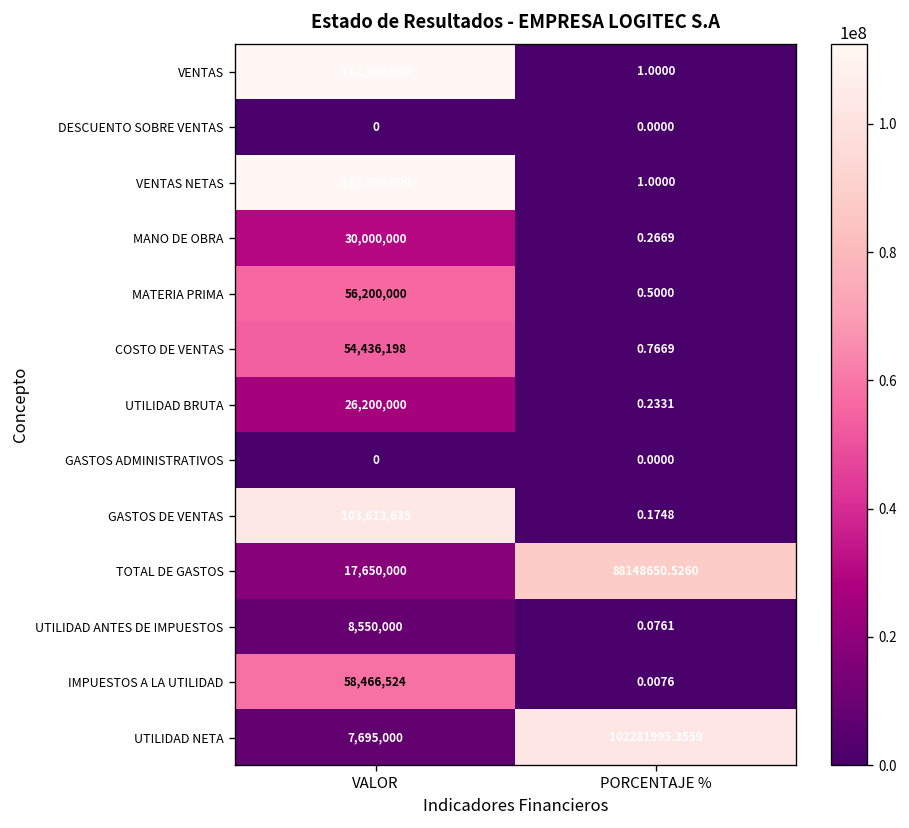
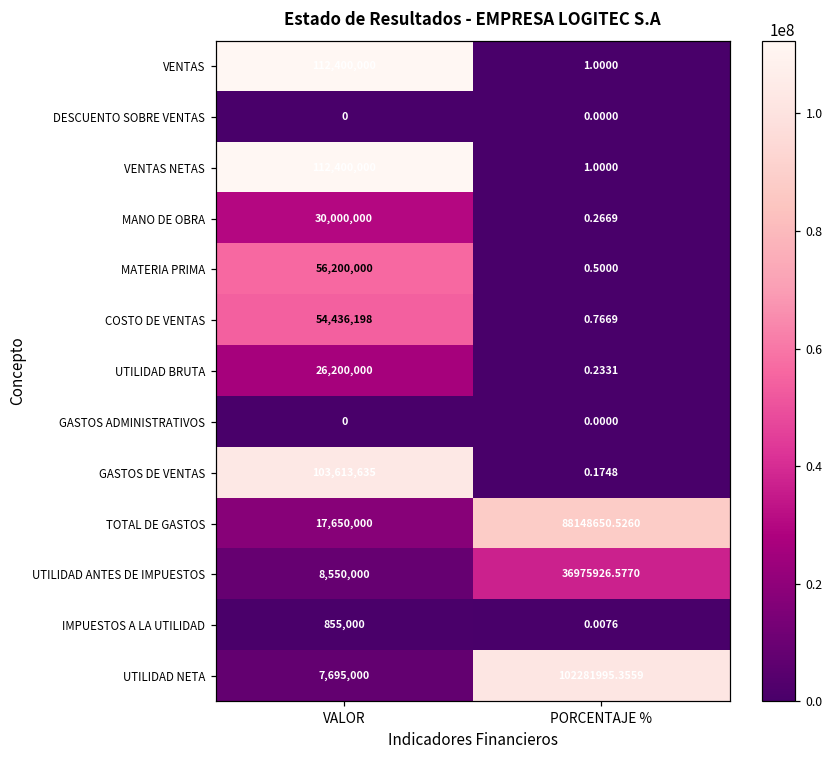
  {
    "VENTAS": {
      "PORCENTAJE %": "1.0000"
    },
    "DESCUENTO SOBRE VENTAS": {
      "VALOR": "0",
      "PORCENTAJE %": "0.0000"
    },
    "VENTAS NETAS": {
      "PORCENTAJE %": "1.0000"
    },
    "MANO DE OBRA": {
      "VALOR": "30,000,000",
      "PORCENTAJE %": "0.2669"
    },
    "MATERIA PRIMA": {
      "VALOR": "56,200,000",
      "PORCENTAJE %": "0.5000"
    },
    "COSTO DE VENTAS": {
      "VALOR": "54,436,198",
      "PORCENTAJE %": "0.7669"
    },
    "UTILIDAD BRUTA": {
      "VALOR": "26,200,000",
      "PORCENTAJE %": "0.2331"
    },
    "GASTOS ADMINISTRATIVOS": {
      "VALOR": "0",
      "PORCENTAJE %": "0.0000"
    },
    "GASTOS DE VENTAS": {
      "PORCENTAJE %": "0.1748"
    },
    "TOTAL DE GASTOS": {
      "VALOR": "17,650,000",
      "PORCENTAJE %": "88148650.5260"
    },
    "UTILIDAD ANTES DE IMPUESTOS": {
      "VALOR": "8,550,000",
-     "PORCENTAJE %": "0.0761"
+     "PORCENTAJE %": "36975926.5770"
    },
    "IMPUESTOS A LA UTILIDAD": {
-     "VALOR": "58,466,524",
+     "VALOR": "855,000",
      "PORCENTAJE %": "0.0076"
    },
    "UTILIDAD NETA": {
      "VALOR": "7,695,000"
    }
  }
